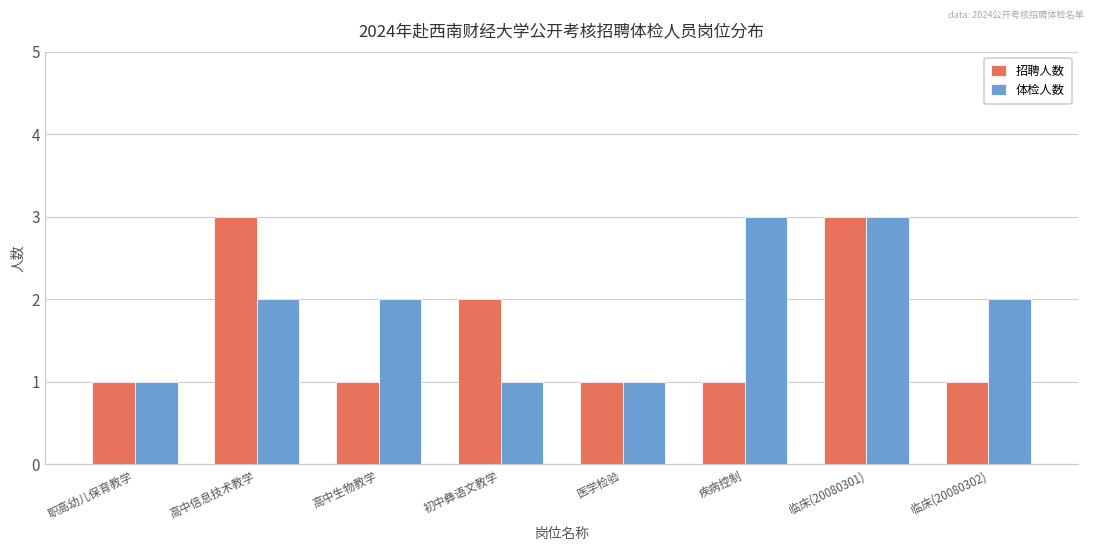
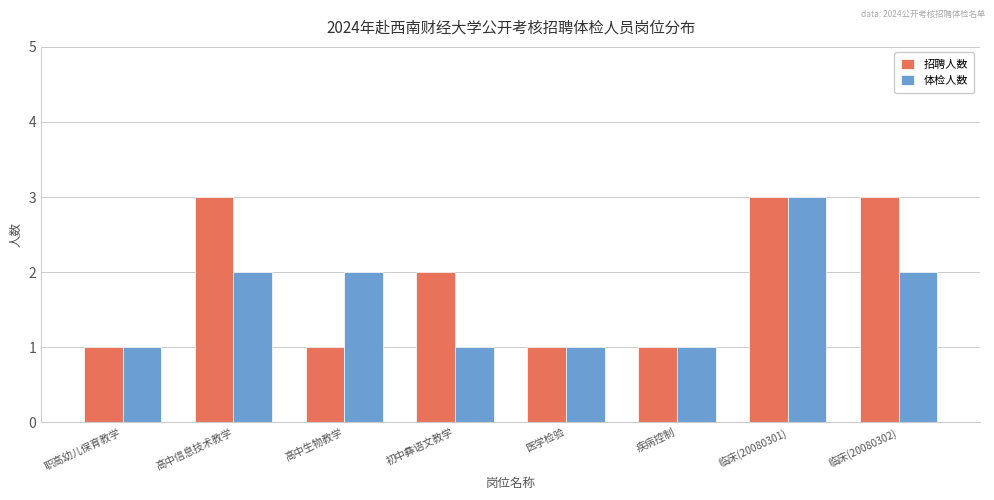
  {
    "招聘人数": {
      "职高幼儿保育教学": 1,
      "高中信息技术教学": 3,
      "高中生物教学": 1,
      "初中彝语文教学": 2,
      "医学检验": 1,
      "疾病控制": 1,
      "临床(20080301)": 3,
-     "临床(20080302)": 1
+     "临床(20080302)": 3
    },
    "体检人数": {
      "职高幼儿保育教学": 1,
      "高中信息技术教学": 2,
      "高中生物教学": 2,
      "初中彝语文教学": 1,
      "医学检验": 1,
-     "疾病控制": 3,
+     "疾病控制": 1,
      "临床(20080301)": 3,
      "临床(20080302)": 2
    }
  }
